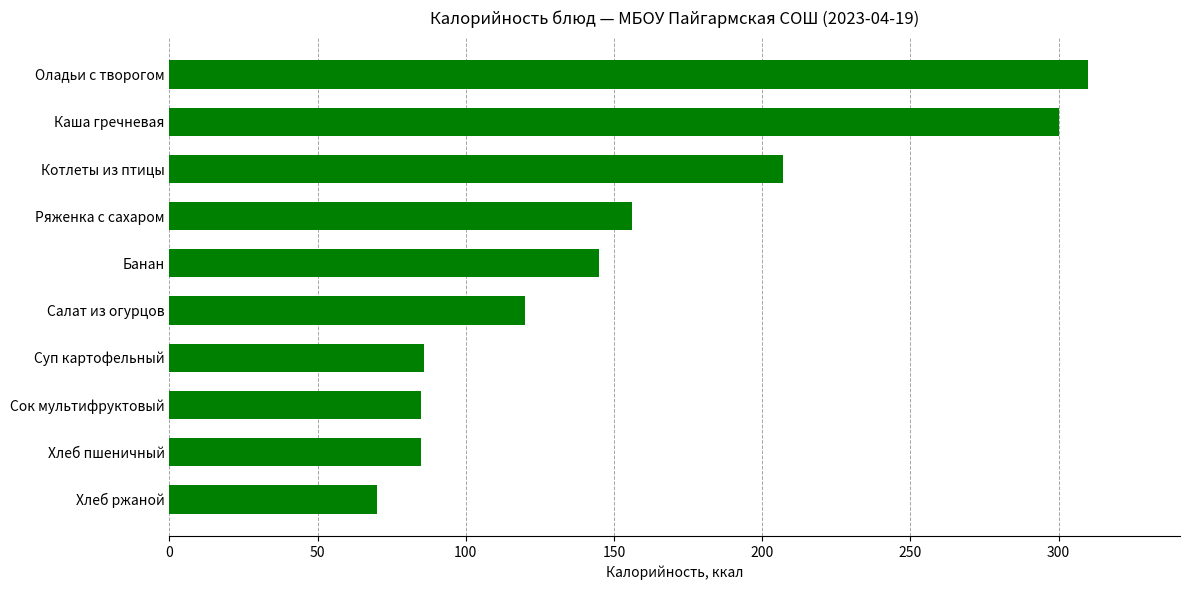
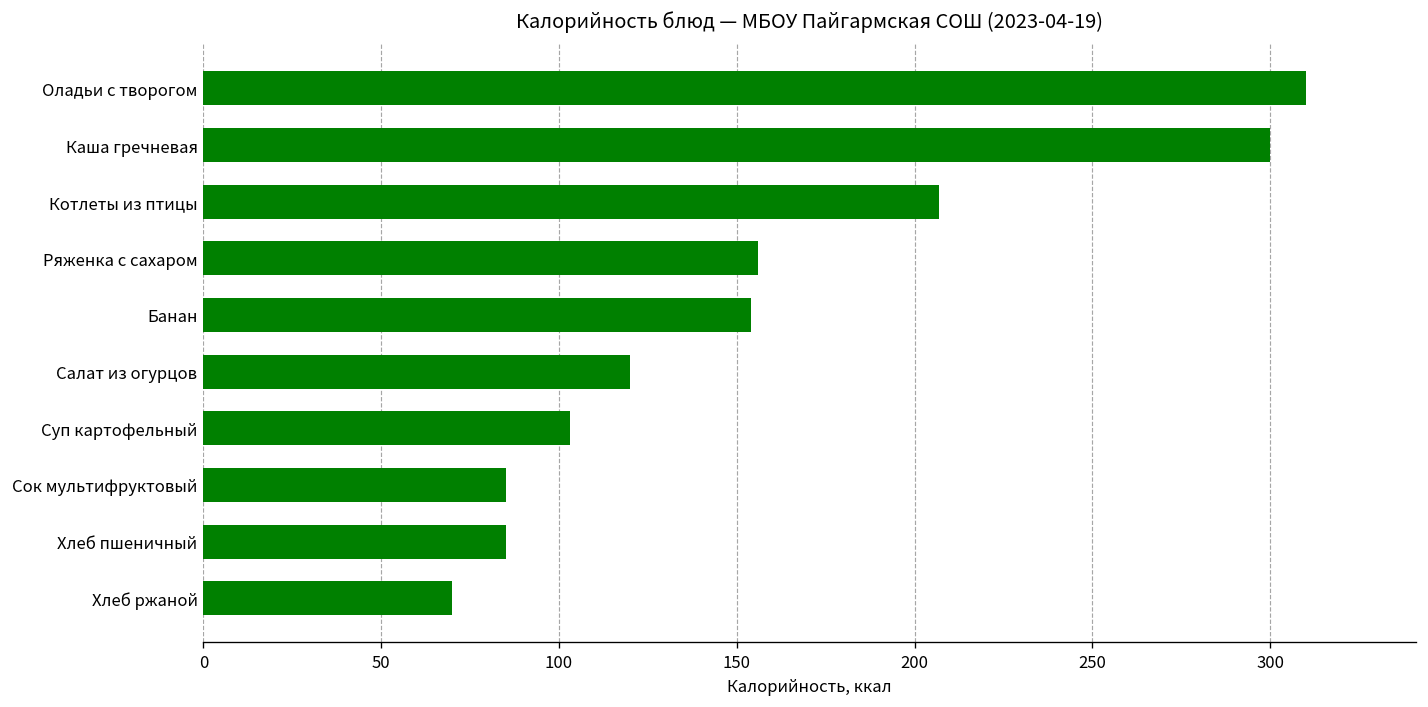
  {
    "Оладьи с творогом": 310,
    "Каша гречневая": 300,
    "Котлеты из птицы": 207,
    "Ряженка с сахаром": 156,
-   "Банан": 145,
+   "Банан": 154,
    "Салат из огурцов": 120,
-   "Суп картофельный": 86,
+   "Суп картофельный": 103,
    "Сок мультифруктовый": 85,
    "Хлеб пшеничный": 85,
    "Хлеб ржаной": 70
  }
